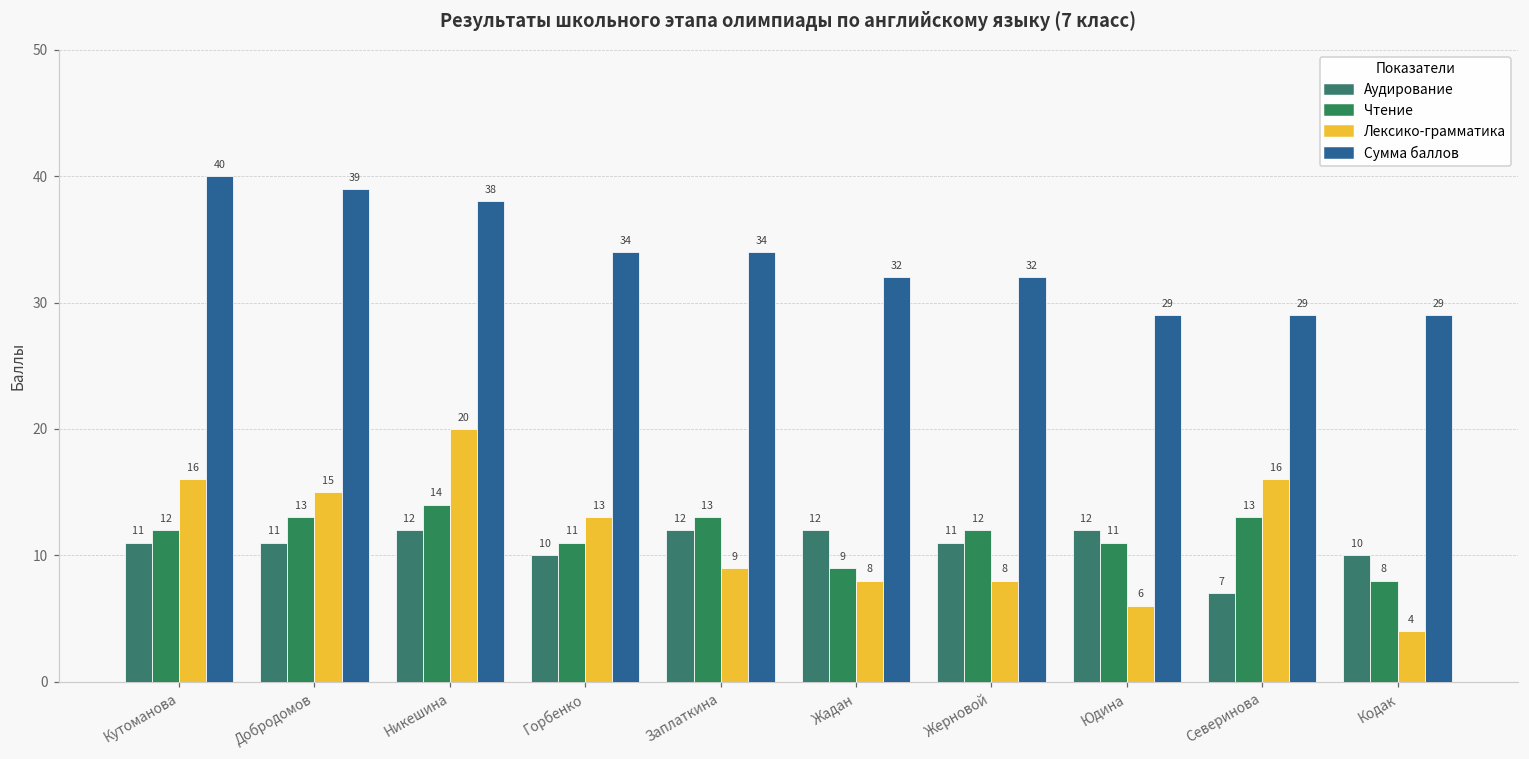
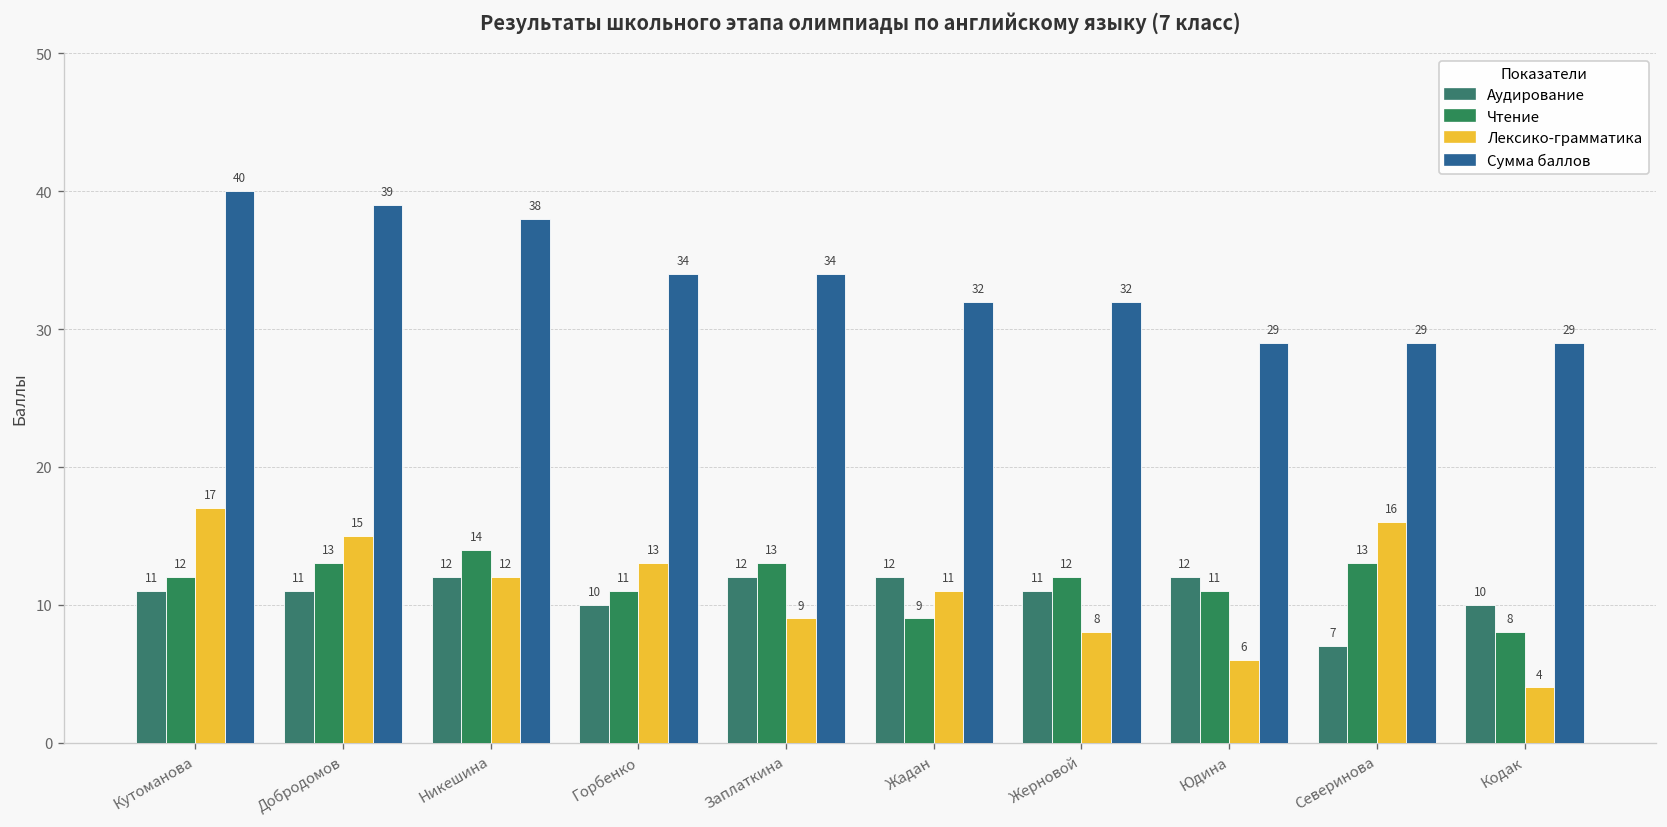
  {
    "Лексико-грамматика": {
-     "Кутоманова": 16,
+     "Кутоманова": 17,
      "Добродомов": 15,
-     "Никешина": 20,
+     "Никешина": 12,
      "Горбенко": 13,
      "Заплаткина": 9,
-     "Жадан": 8,
+     "Жадан": 11,
      "Жерновой": 8,
      "Юдина": 6,
      "Северинова": 16,
      "Кодак": 4
    }
  }
